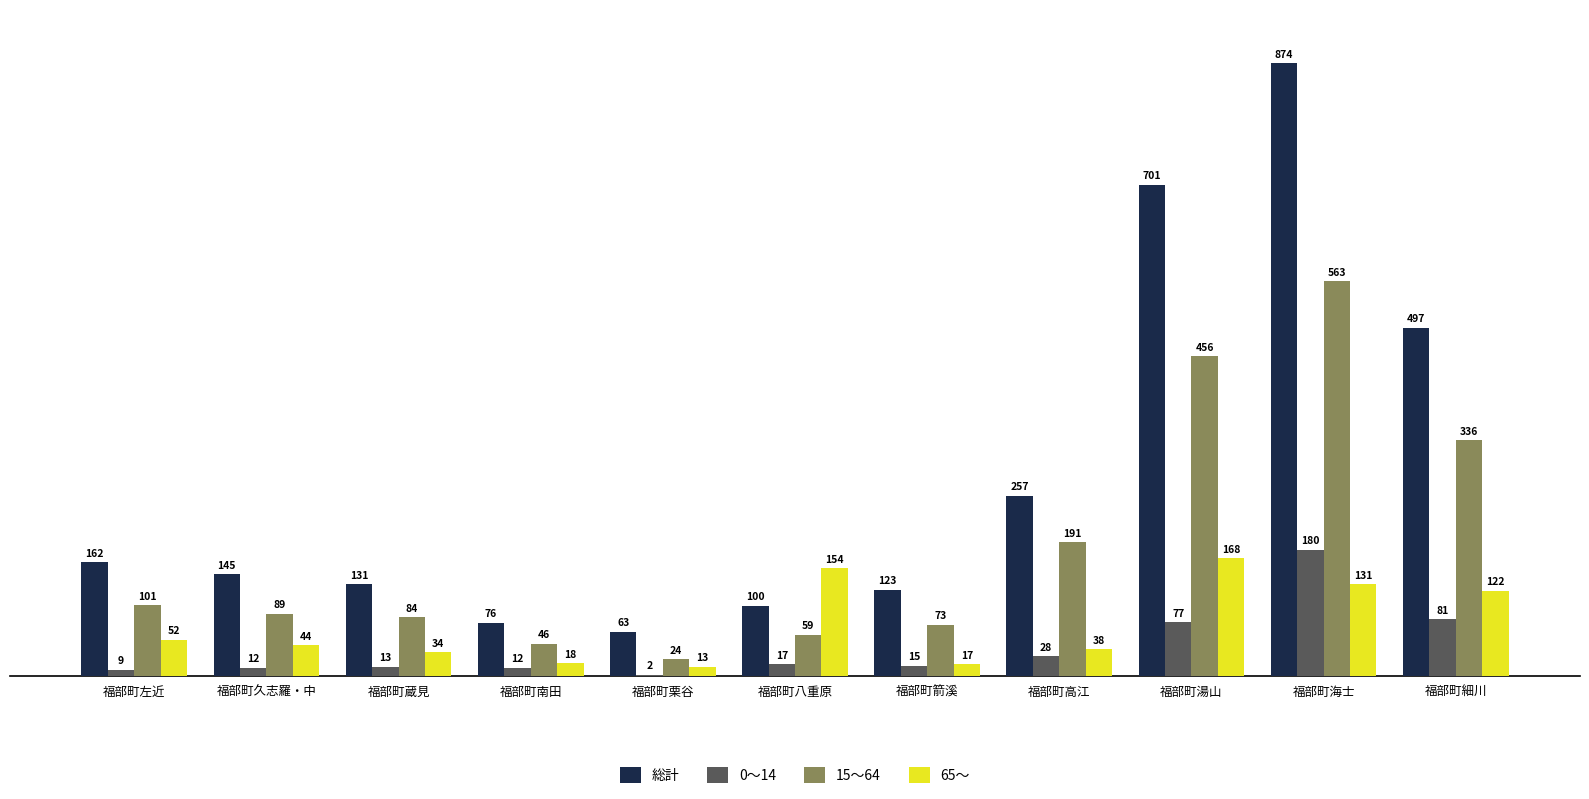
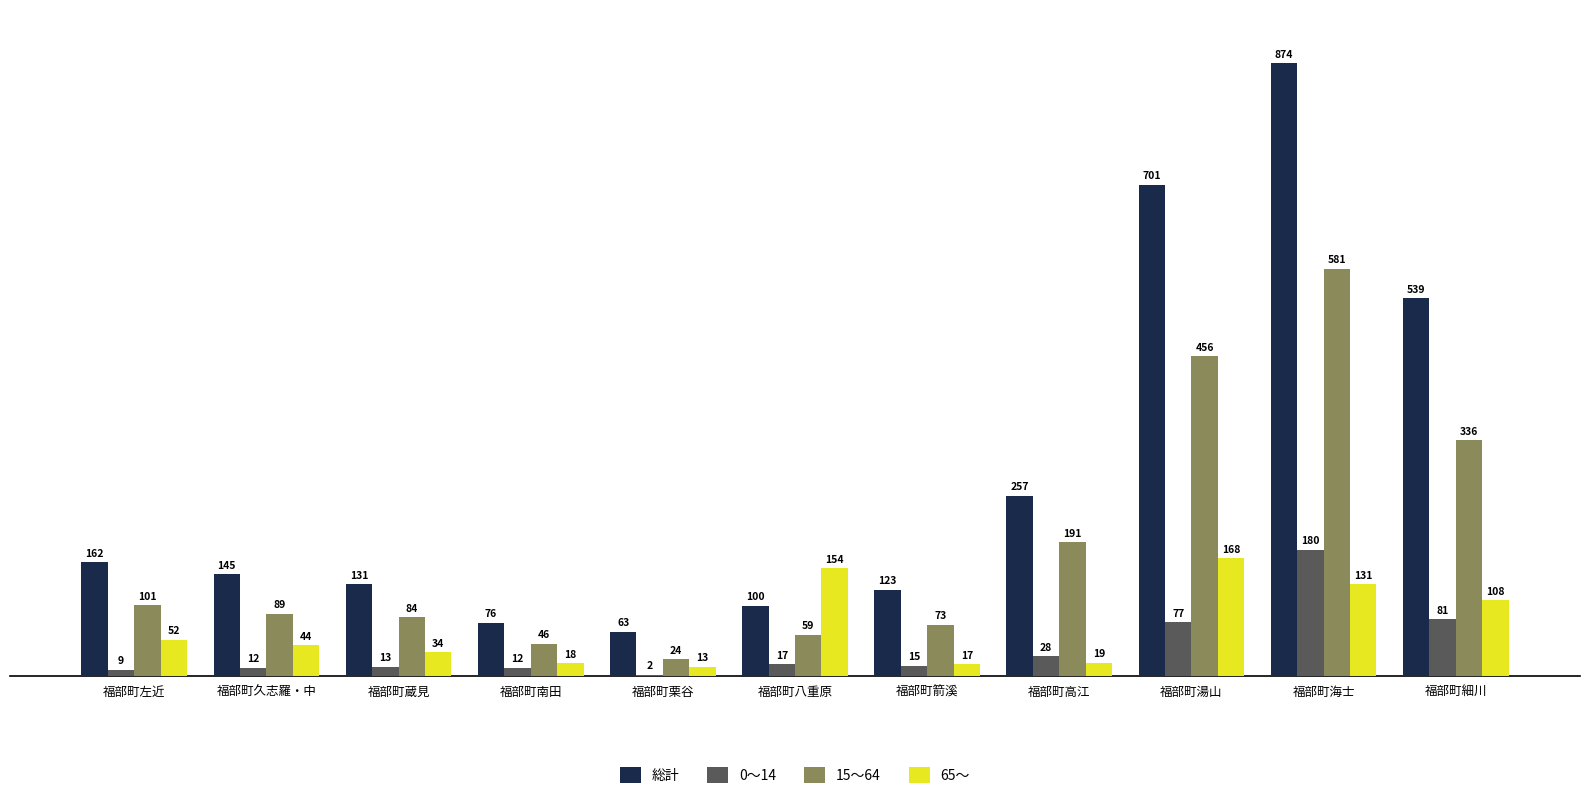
  {
    "総計": {
      "福部町左近": 162,
      "福部町久志羅・中": 145,
      "福部町蔵見": 131,
      "福部町南田": 76,
      "福部町栗谷": 63,
      "福部町八重原": 100,
      "福部町箭溪": 123,
      "福部町高江": 257,
      "福部町湯山": 701,
      "福部町海士": 874,
-     "福部町細川": 497
+     "福部町細川": 539
    },
    "0～14": {
      "福部町左近": 9,
      "福部町久志羅・中": 12,
      "福部町蔵見": 13,
      "福部町南田": 12,
      "福部町栗谷": 2,
      "福部町八重原": 17,
      "福部町箭溪": 15,
      "福部町高江": 28,
      "福部町湯山": 77,
      "福部町海士": 180,
      "福部町細川": 81
    },
    "15～64": {
      "福部町左近": 101,
      "福部町久志羅・中": 89,
      "福部町蔵見": 84,
      "福部町南田": 46,
      "福部町栗谷": 24,
      "福部町八重原": 59,
      "福部町箭溪": 73,
      "福部町高江": 191,
      "福部町湯山": 456,
-     "福部町海士": 563,
+     "福部町海士": 581,
      "福部町細川": 336
    },
    "65～": {
      "福部町左近": 52,
      "福部町久志羅・中": 44,
      "福部町蔵見": 34,
      "福部町南田": 18,
      "福部町栗谷": 13,
      "福部町八重原": 154,
      "福部町箭溪": 17,
-     "福部町高江": 38,
+     "福部町高江": 19,
      "福部町湯山": 168,
      "福部町海士": 131,
-     "福部町細川": 122
+     "福部町細川": 108
    }
  }
